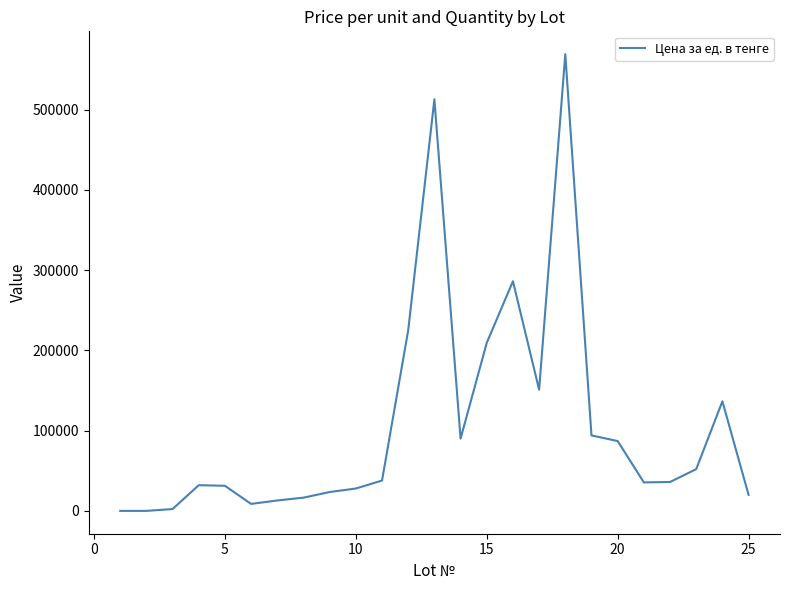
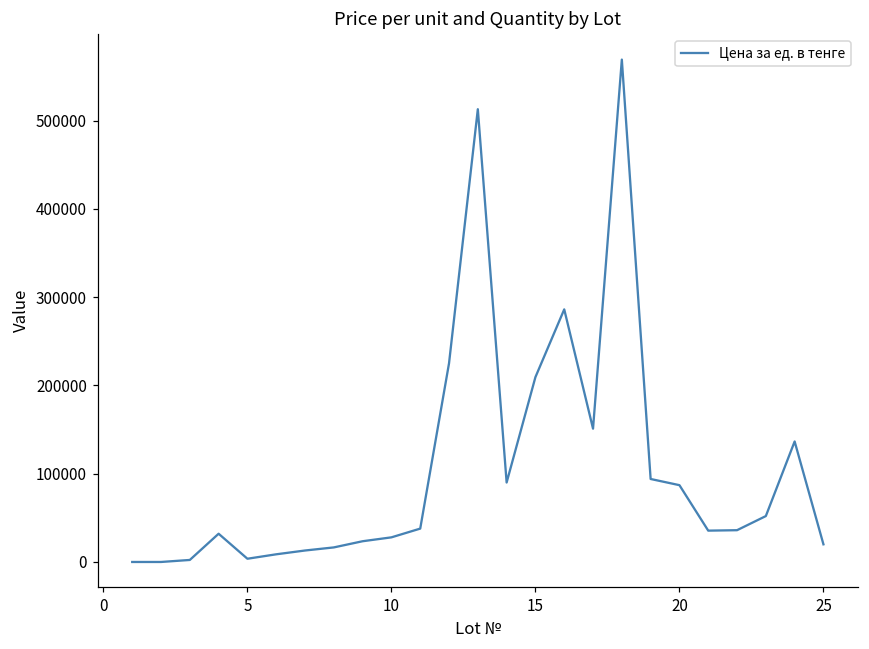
  {
-   "5": 30000,
+   "5": 0,
    "10": 30000,
    "15": 210000,
    "20": 90000,
    "25": 20000
  }
